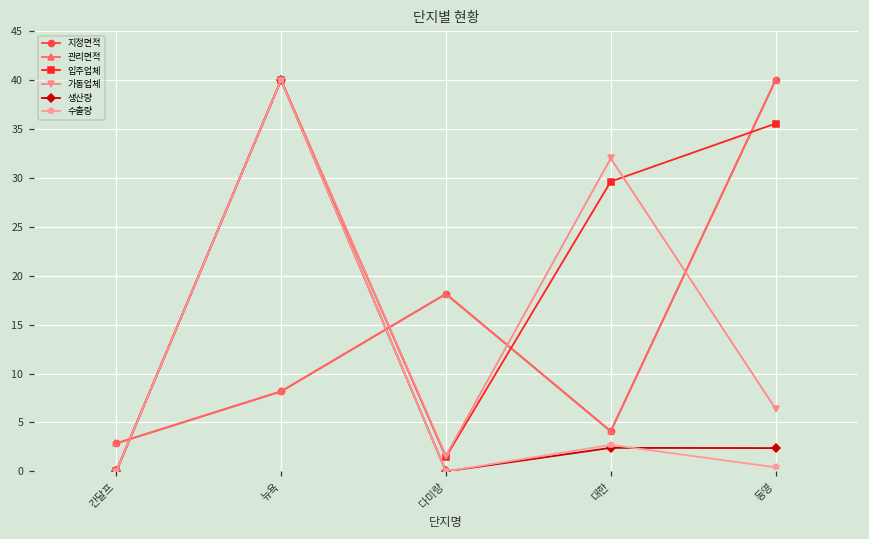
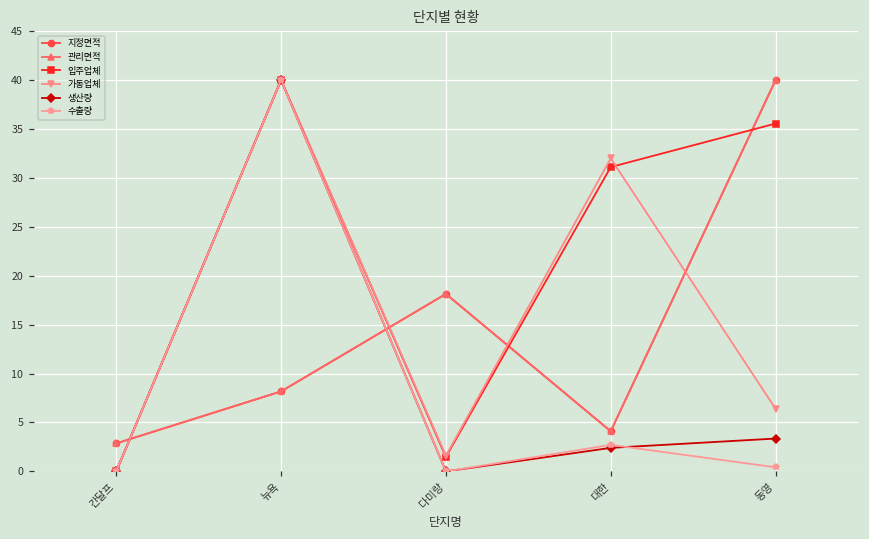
  {
    "입주업체": {
-     "대한": 30,
+     "대한": 31,
      "동영": 36
    },
    "생산량": {
      "대한": 2,
-     "동영": 2
+     "동영": 3
    }
  }
